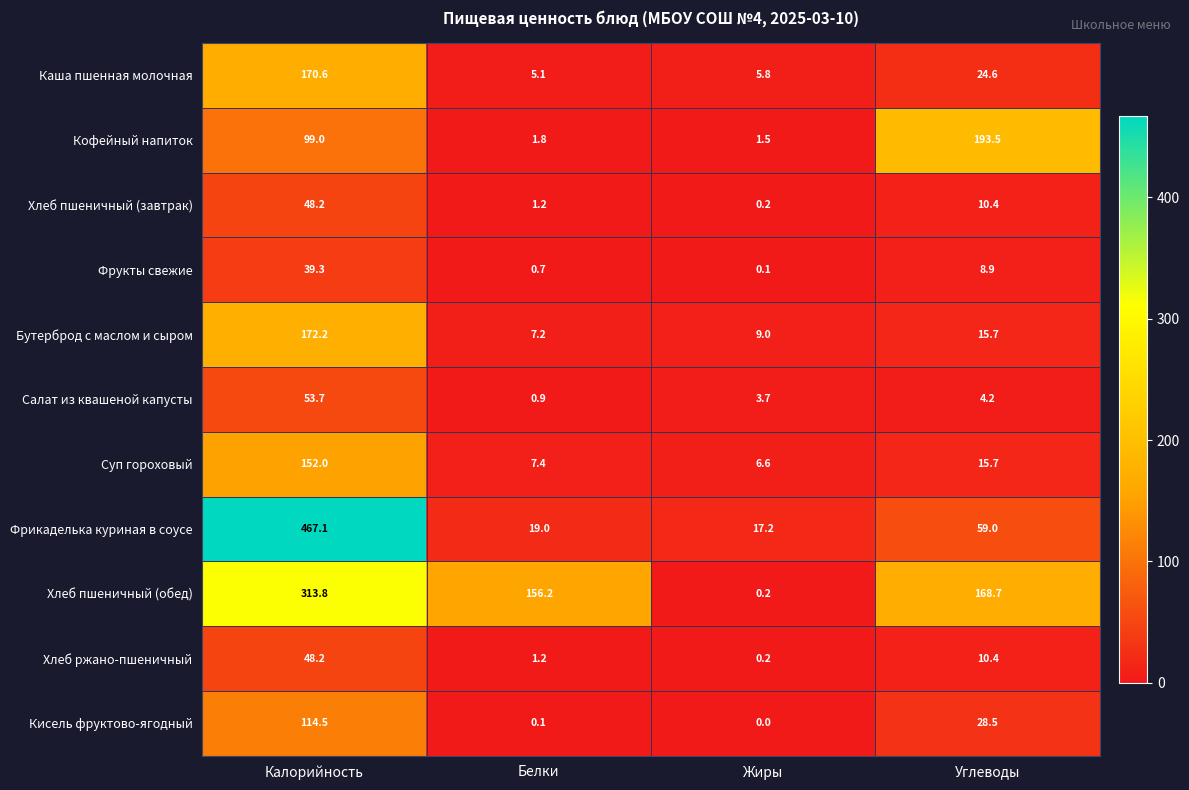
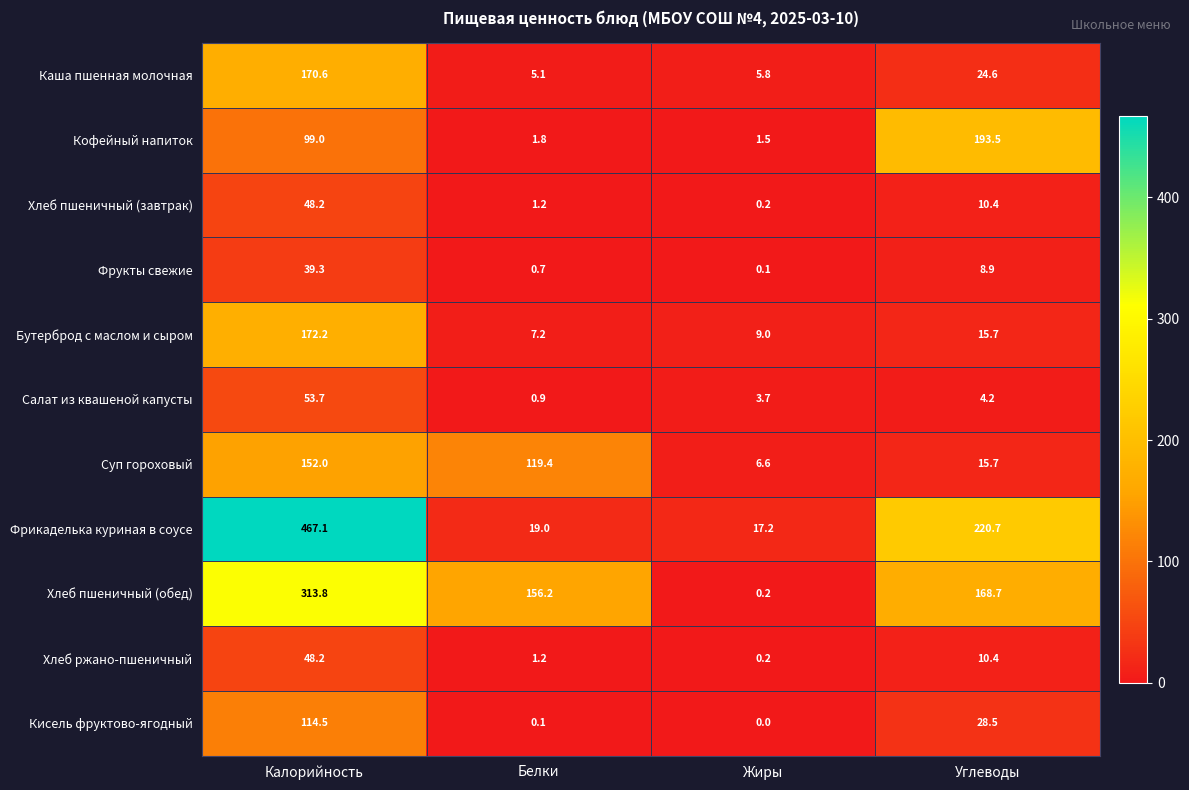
  {
    "Каша пшенная молочная": {
      "Калорийность": 170.6,
      "Белки": 5.1,
      "Жиры": 5.8,
      "Углеводы": 24.6
    },
    "Кофейный напиток": {
      "Калорийность": 99.0,
      "Белки": 1.8,
      "Жиры": 1.5,
      "Углеводы": 193.5
    },
    "Хлеб пшеничный (завтрак)": {
      "Калорийность": 48.2,
      "Белки": 1.2,
      "Жиры": 0.2,
      "Углеводы": 10.4
    },
    "Фрукты свежие": {
      "Калорийность": 39.3,
      "Белки": 0.7,
      "Жиры": 0.1,
      "Углеводы": 8.9
    },
    "Бутерброд с маслом и сыром": {
      "Калорийность": 172.2,
      "Белки": 7.2,
      "Жиры": 9.0,
      "Углеводы": 15.7
    },
    "Салат из квашеной капусты": {
      "Калорийность": 53.7,
      "Белки": 0.9,
      "Жиры": 3.7,
      "Углеводы": 4.2
    },
    "Суп гороховый": {
      "Калорийность": 152.0,
-     "Белки": 7.4,
+     "Белки": 119.4,
      "Жиры": 6.6,
      "Углеводы": 15.7
    },
    "Фрикаделька куриная в соусе": {
      "Калорийность": 467.1,
      "Белки": 19.0,
      "Жиры": 17.2,
-     "Углеводы": 59.0
+     "Углеводы": 220.7
    },
    "Хлеб пшеничный (обед)": {
      "Калорийность": 313.8,
      "Белки": 156.2,
      "Жиры": 0.2,
      "Углеводы": 168.7
    },
    "Хлеб ржано-пшеничный": {
      "Калорийность": 48.2,
      "Белки": 1.2,
      "Жиры": 0.2,
      "Углеводы": 10.4
    },
    "Кисель фруктово-ягодный": {
      "Калорийность": 114.5,
      "Белки": 0.1,
      "Жиры": 0.0,
      "Углеводы": 28.5
    }
  }
